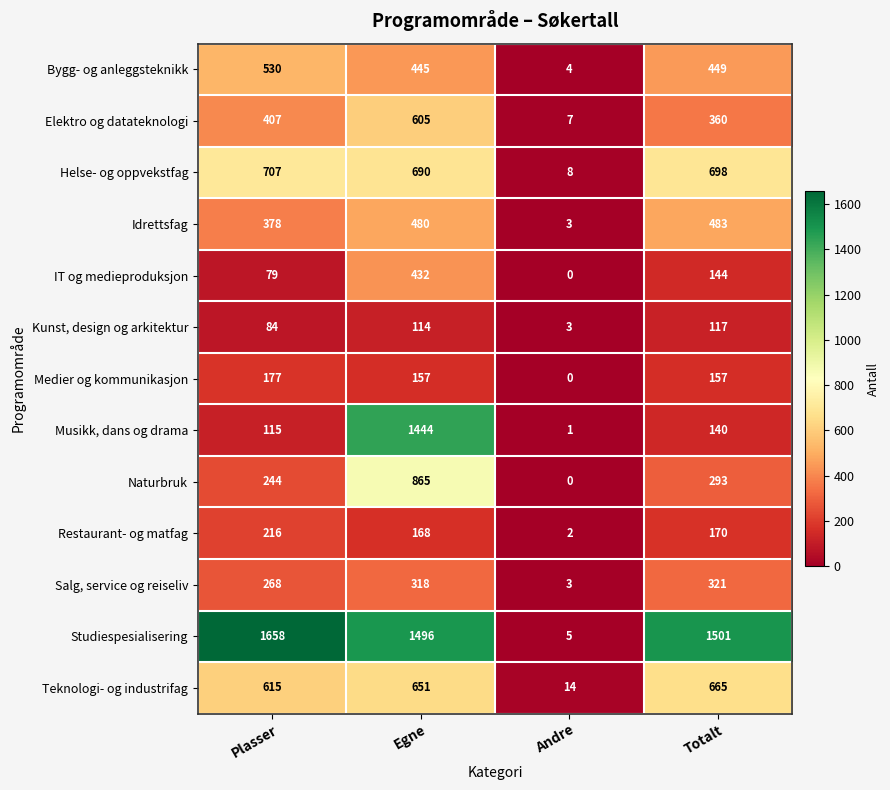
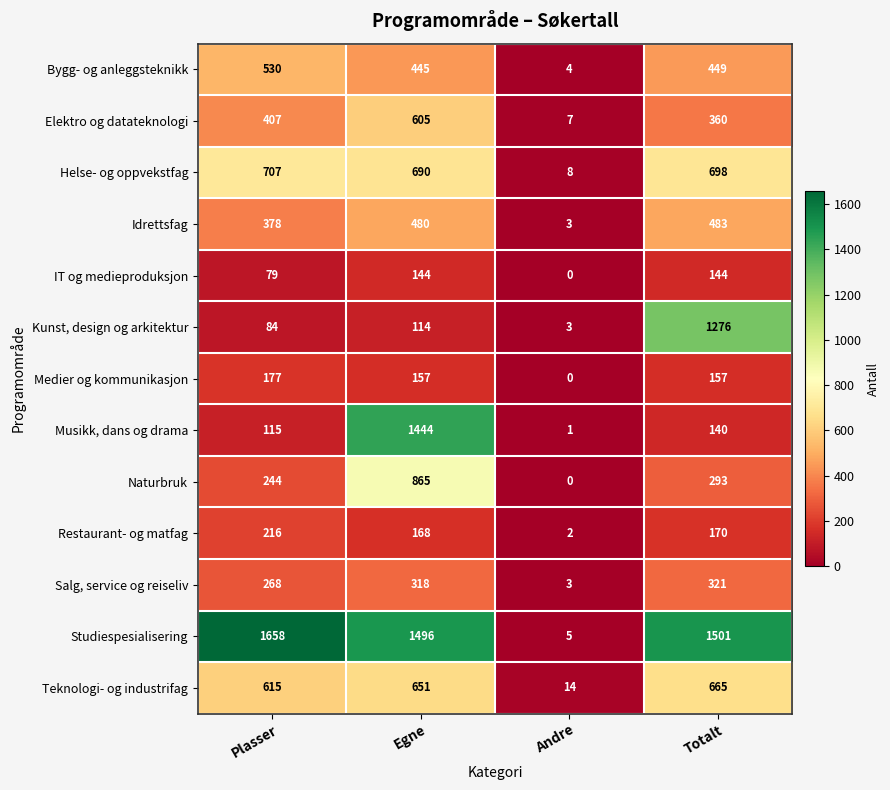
  {
    "Bygg- og anleggsteknikk": {
      "Plasser": 530,
      "Egne": 445,
      "Andre": 4,
      "Totalt": 449
    },
    "Elektro og datateknologi": {
      "Plasser": 407,
      "Egne": 605,
      "Andre": 7,
      "Totalt": 360
    },
    "Helse- og oppvekstfag": {
      "Plasser": 707,
      "Egne": 690,
      "Andre": 8,
      "Totalt": 698
    },
    "Idrettsfag": {
      "Plasser": 378,
      "Egne": 480,
      "Andre": 3,
      "Totalt": 483
    },
    "IT og medieproduksjon": {
      "Plasser": 79,
-     "Egne": 432,
+     "Egne": 144,
      "Andre": 0,
      "Totalt": 144
    },
    "Kunst, design og arkitektur": {
      "Plasser": 84,
      "Egne": 114,
      "Andre": 3,
-     "Totalt": 117
+     "Totalt": 1276
    },
    "Medier og kommunikasjon": {
      "Plasser": 177,
      "Egne": 157,
      "Andre": 0,
      "Totalt": 157
    },
    "Musikk, dans og drama": {
      "Plasser": 115,
      "Egne": 1444,
      "Andre": 1,
      "Totalt": 140
    },
    "Naturbruk": {
      "Plasser": 244,
      "Egne": 865,
      "Andre": 0,
      "Totalt": 293
    },
    "Restaurant- og matfag": {
      "Plasser": 216,
      "Egne": 168,
      "Andre": 2,
      "Totalt": 170
    },
    "Salg, service og reiseliv": {
      "Plasser": 268,
      "Egne": 318,
      "Andre": 3,
      "Totalt": 321
    },
    "Studiespesialisering": {
      "Plasser": 1658,
      "Egne": 1496,
      "Andre": 5,
      "Totalt": 1501
    },
    "Teknologi- og industrifag": {
      "Plasser": 615,
      "Egne": 651,
      "Andre": 14,
      "Totalt": 665
    }
  }
